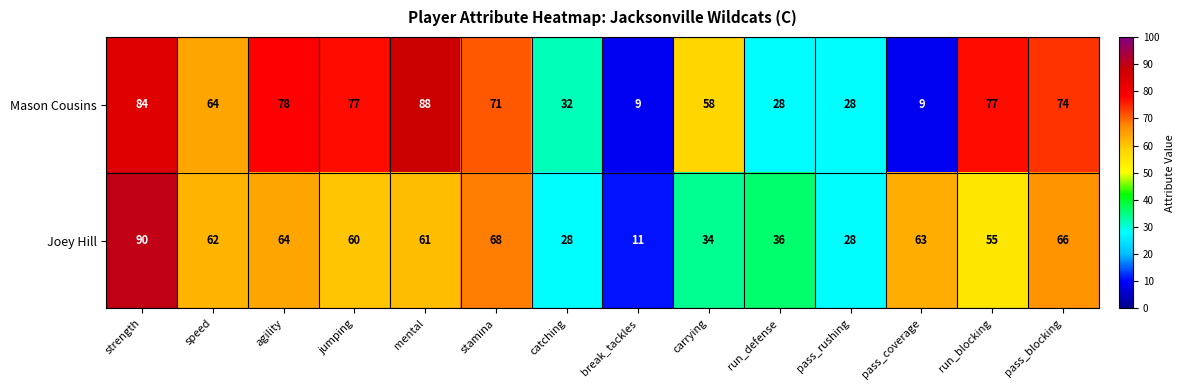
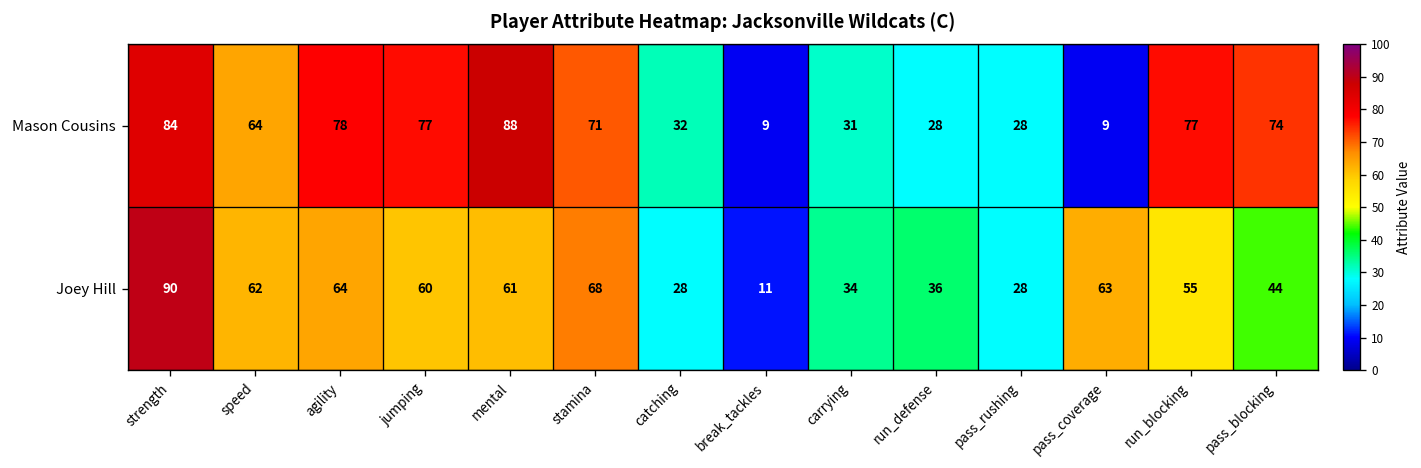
  {
    "Mason Cousins": {
      "strength": 84,
      "speed": 64,
      "agility": 78,
      "jumping": 77,
      "mental": 88,
      "stamina": 71,
      "catching": 32,
      "break_tackles": 9,
-     "carrying": 58,
+     "carrying": 31,
      "run_defense": 28,
      "pass_rushing": 28,
      "pass_coverage": 9,
      "run_blocking": 77,
      "pass_blocking": 74
    },
    "Joey Hill": {
      "strength": 90,
      "speed": 62,
      "agility": 64,
      "jumping": 60,
      "mental": 61,
      "stamina": 68,
      "catching": 28,
      "break_tackles": 11,
      "carrying": 34,
      "run_defense": 36,
      "pass_rushing": 28,
      "pass_coverage": 63,
      "run_blocking": 55,
-     "pass_blocking": 66
+     "pass_blocking": 44
    }
  }
